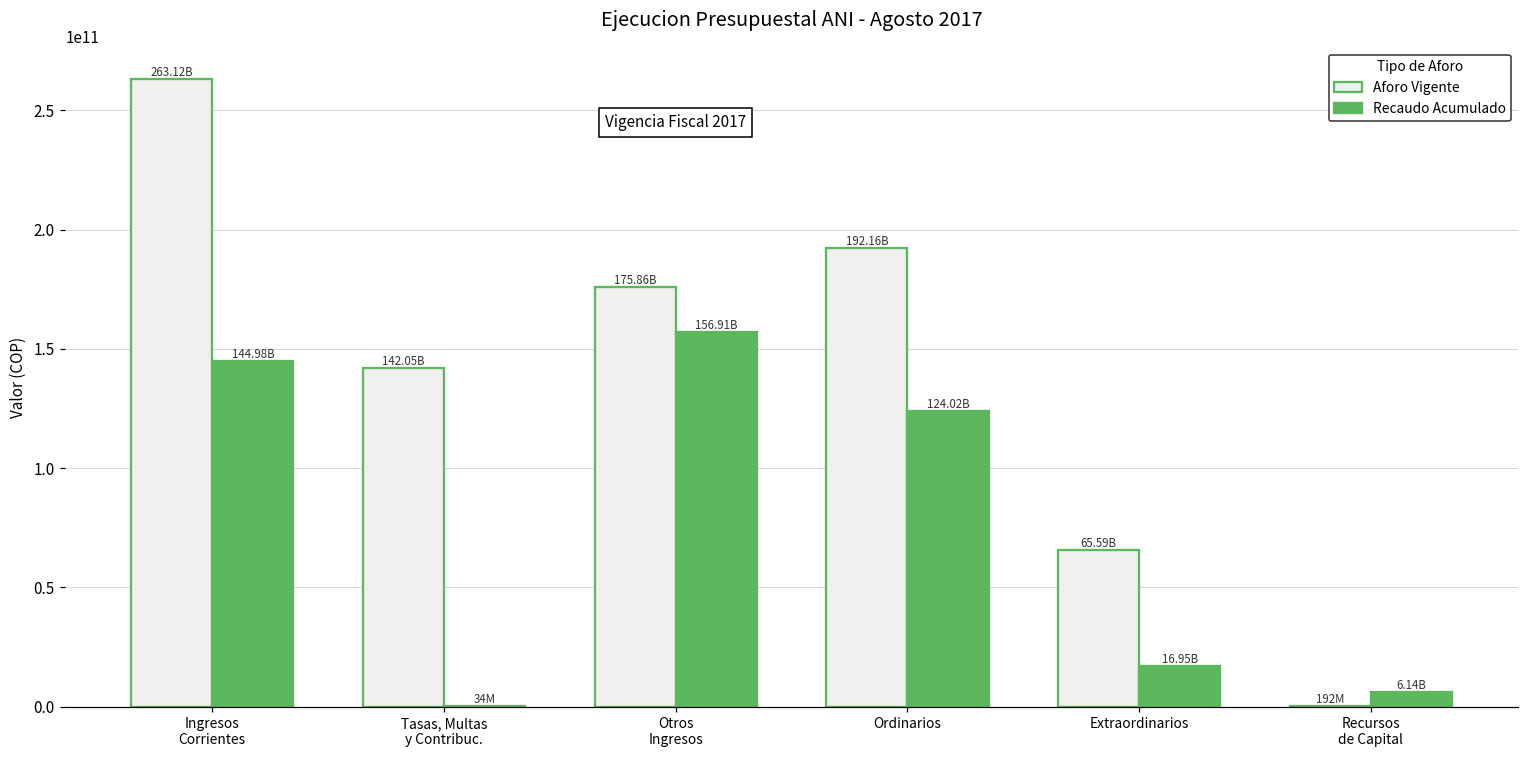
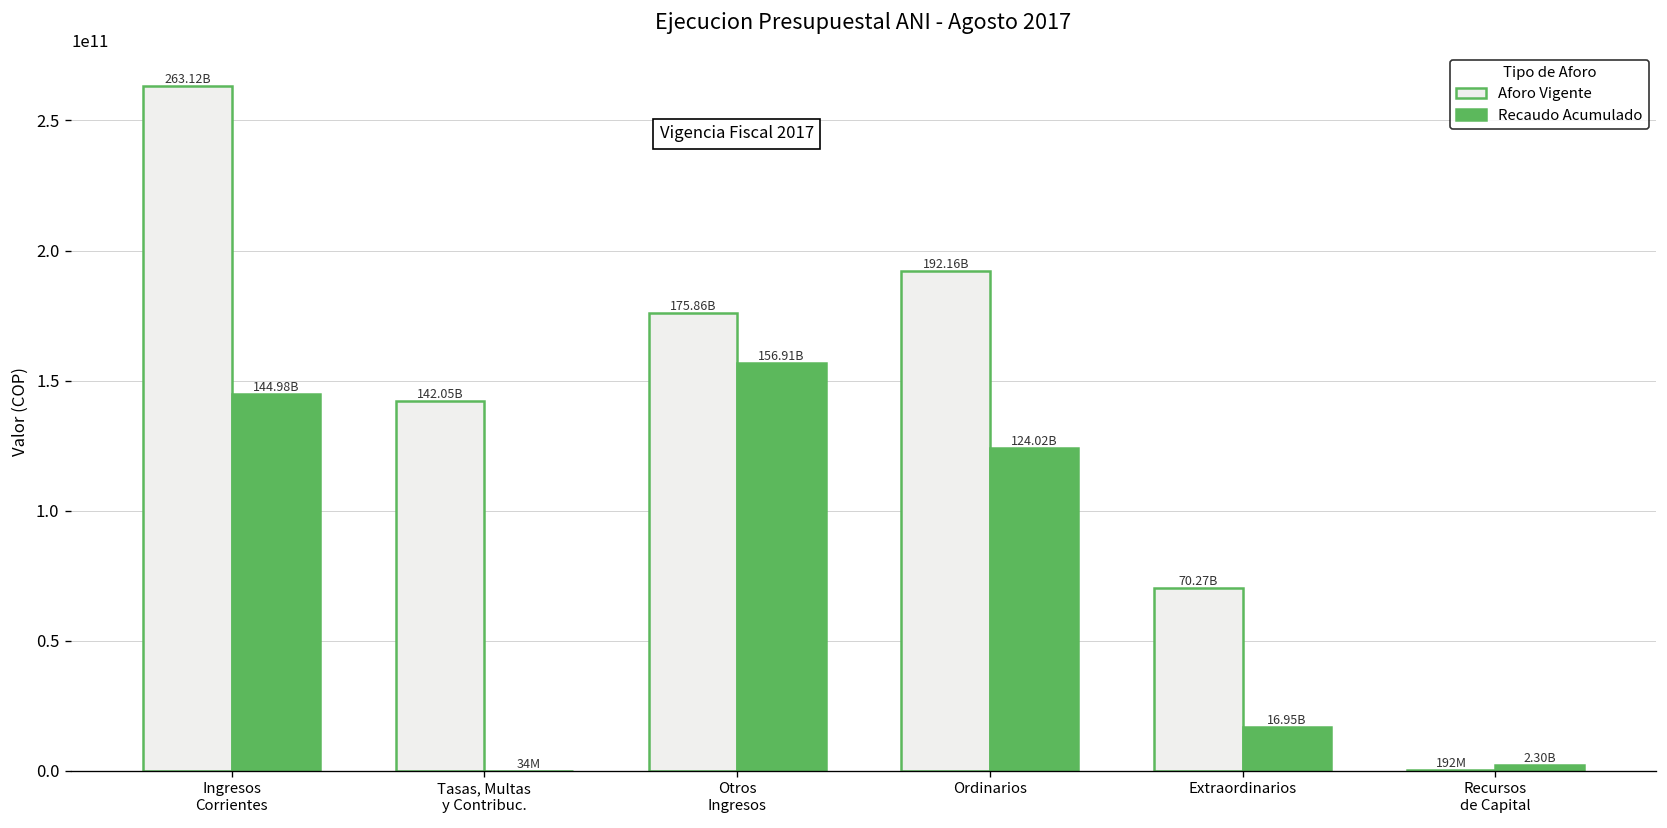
  {
    "Aforo Vigente": {
      "Ingresos Corrientes": "263.12B",
      "Tasas, Multas y Contribuc.": "142.05B",
      "Otros Ingresos": "175.86B",
      "Ordinarios": "192.16B",
-     "Extraordinarios": "65.59B",
+     "Extraordinarios": "70.27B",
      "Recursos de Capital": "192M"
    },
    "Recaudo Acumulado": {
      "Ingresos Corrientes": "144.98B",
      "Tasas, Multas y Contribuc.": "34M",
      "Otros Ingresos": "156.91B",
      "Ordinarios": "124.02B",
      "Extraordinarios": "16.95B",
-     "Recursos de Capital": "6.14B"
+     "Recursos de Capital": "2.30B"
    }
  }
